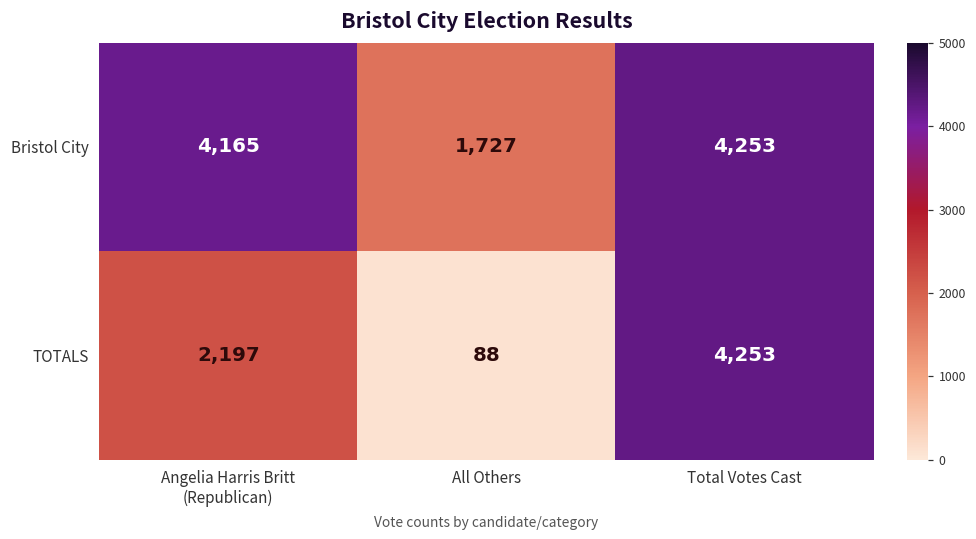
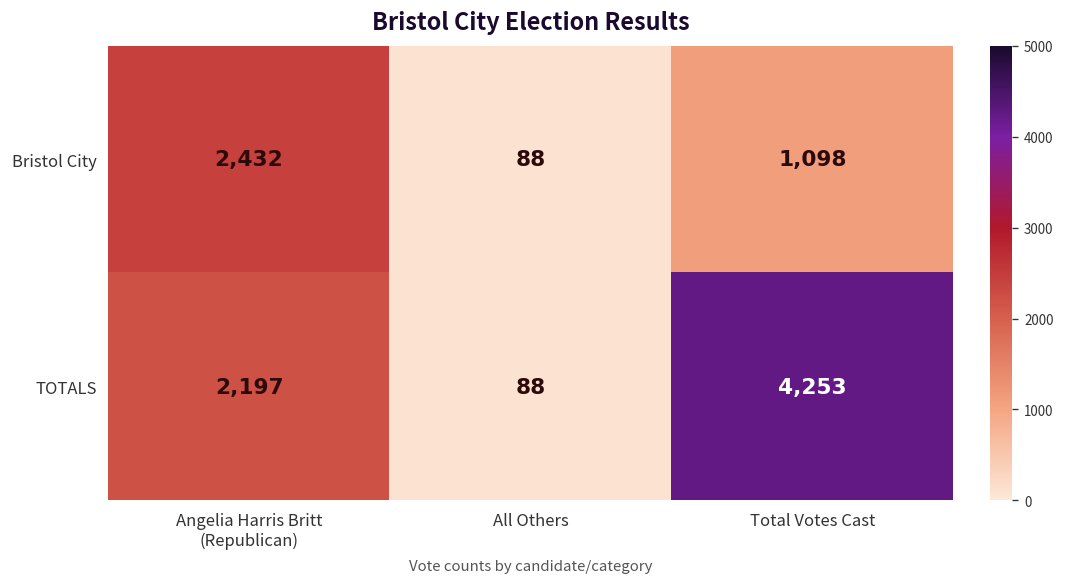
  {
    "Bristol City": {
-     "Angelia Harris Britt (Republican)": "4,165",
-     "All Others": "1,727",
-     "Total Votes Cast": "4,253"
+     "Angelia Harris Britt (Republican)": "2,432",
+     "All Others": "88",
+     "Total Votes Cast": "1,098"
    },
    "TOTALS": {
      "Angelia Harris Britt (Republican)": "2,197",
      "All Others": "88",
      "Total Votes Cast": "4,253"
    }
  }
